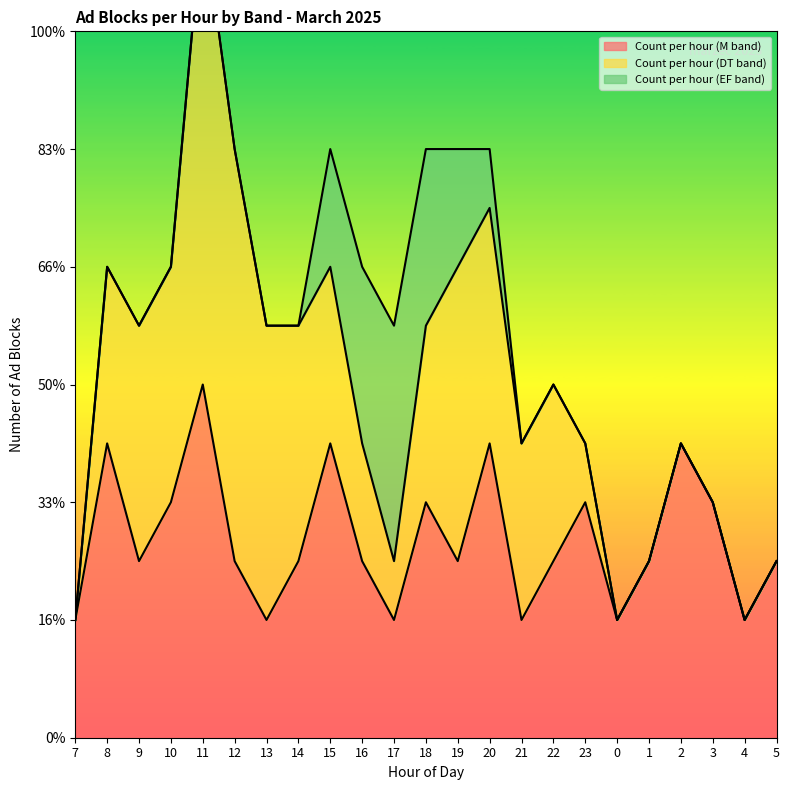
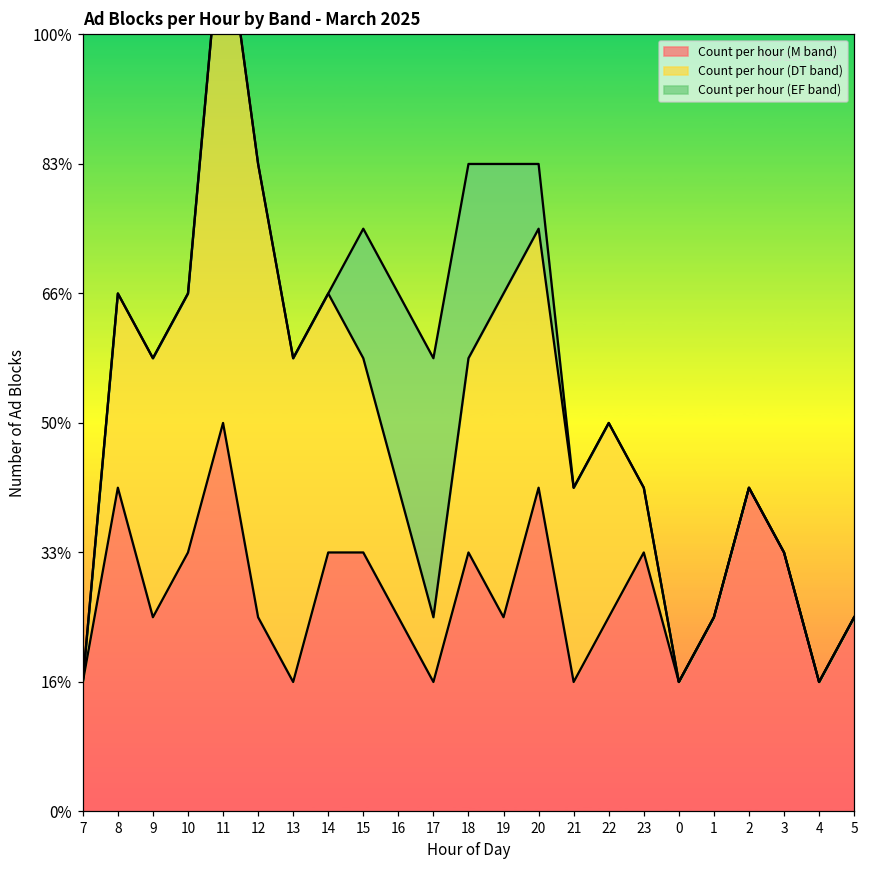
  {
    "Count per hour (M band)": {
      "8": "42%",
      "9": "25%",
      "10": "33%",
      "11": "50%",
      "12": "25%",
      "13": "17%",
-     "14": "25%",
-     "15": "42%",
+     "14": "33%",
+     "15": "33%",
      "16": "25%",
      "17": "17%",
      "18": "33%",
      "19": "25%",
      "20": "42%",
      "21": "17%",
      "22": "25%",
      "23": "33%"
    },
    "Count per hour (DT band)": {
      "15": "25%",
      "16": "17%",
      "17": "8%",
      "18": "25%",
      "19": "42%",
      "20": "33%"
    },
    "Count per hour (EF band)": {
      "15": "17%",
      "16": "25%",
      "17": "33%",
      "18": "25%",
      "19": "17%",
      "20": "8%"
    }
  }
